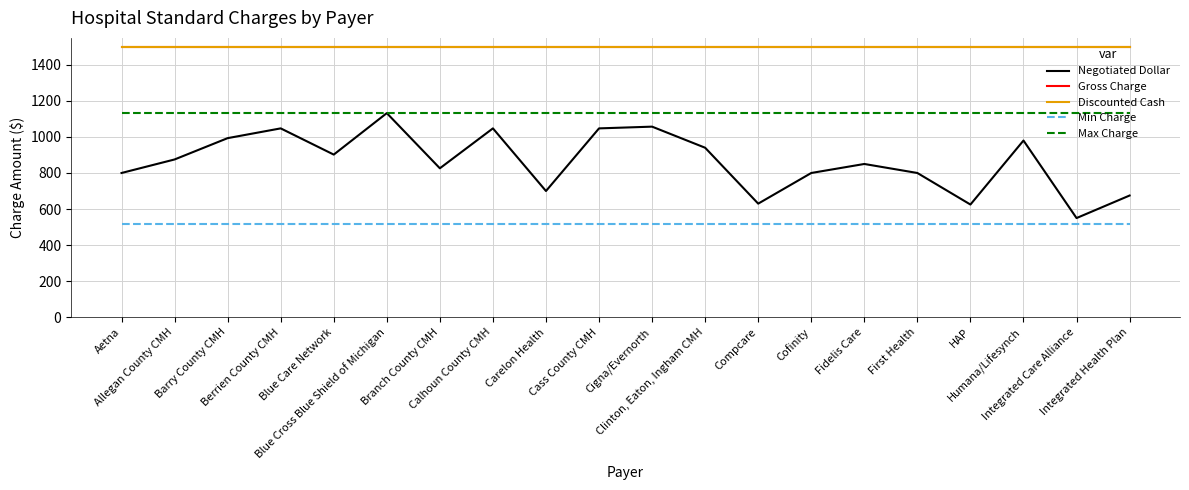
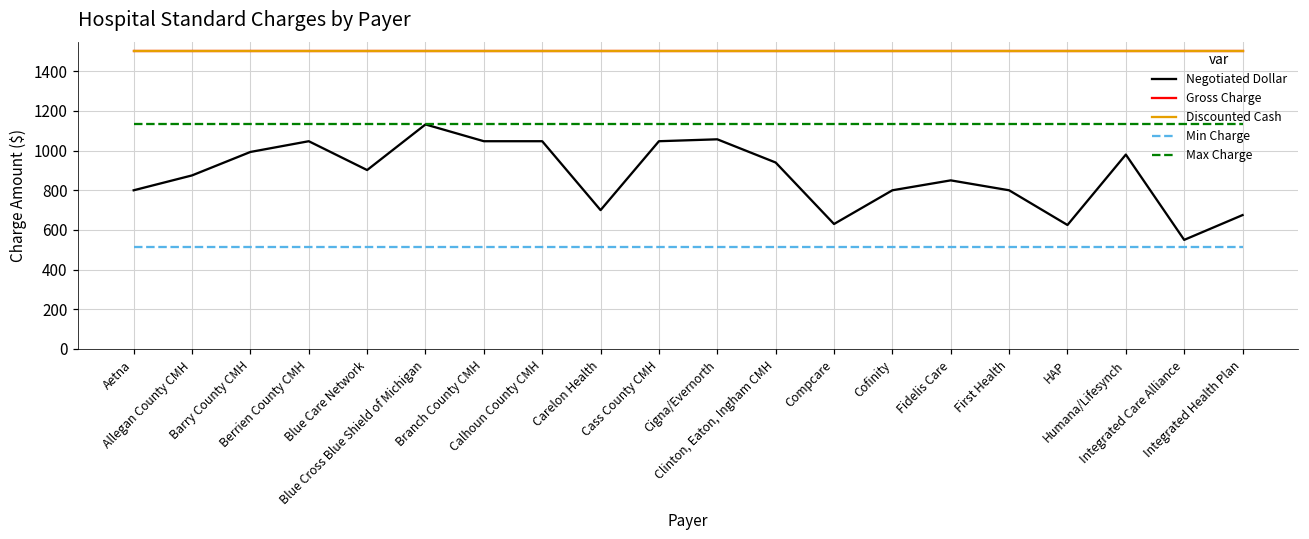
  {
    "Negotiated Dollar": {
      "Aetna": 800,
      "Allegan County CMH": 880,
      "Barry County CMH": 990,
      "Berrien County CMH": 1050,
      "Blue Care Network": 900,
-     "Branch County CMH": 830,
+     "Branch County CMH": 1050,
      "Calhoun County CMH": 1050,
      "Carelon Health": 700,
      "Cass County CMH": 1050,
      "Cigna/Evernorth": 1060,
      "Clinton, Eaton, Ingham CMH": 940,
      "Compcare": 630,
      "Cofinity": 800,
      "Fidelis Care": 850,
      "First Health": 800,
      "HAP": 630,
      "Humana/Lifesynch": 980,
      "Integrated Care Alliance": 550,
      "Integrated Health Plan": 680
    },
    "Discounted Cash": {
      "Aetna": 1500,
      "Allegan County CMH": 1500,
      "Barry County CMH": 1500,
      "Berrien County CMH": 1500,
      "Blue Care Network": 1500,
      "Blue Cross Blue Shield of Michigan": 1500,
      "Branch County CMH": 1500,
      "Calhoun County CMH": 1500,
      "Carelon Health": 1500,
      "Cass County CMH": 1500,
      "Cigna/Evernorth": 1500,
      "Clinton, Eaton, Ingham CMH": 1500,
      "Compcare": 1500,
      "Cofinity": 1500,
      "Fidelis Care": 1500,
      "First Health": 1500,
      "HAP": 1500,
      "Humana/Lifesynch": 1500,
      "Integrated Care Alliance": 1500,
      "Integrated Health Plan": 1500
    },
    "Min Charge": {
      "Aetna": 520,
      "Allegan County CMH": 520,
      "Barry County CMH": 520,
      "Berrien County CMH": 520,
      "Blue Care Network": 520,
      "Blue Cross Blue Shield of Michigan": 520,
      "Branch County CMH": 520,
      "Calhoun County CMH": 520,
      "Carelon Health": 520,
      "Cass County CMH": 520,
      "Cigna/Evernorth": 520,
      "Clinton, Eaton, Ingham CMH": 520,
      "Compcare": 520,
      "Cofinity": 520,
      "Fidelis Care": 520,
      "First Health": 520,
      "HAP": 520,
      "Humana/Lifesynch": 520,
      "Integrated Care Alliance": 520,
      "Integrated Health Plan": 520
    },
    "Max Charge": {
      "Aetna": 1130,
      "Allegan County CMH": 1130,
      "Barry County CMH": 1130,
      "Berrien County CMH": 1130,
      "Blue Care Network": 1130,
      "Branch County CMH": 1130,
      "Calhoun County CMH": 1130,
      "Carelon Health": 1130,
      "Cass County CMH": 1130,
      "Cigna/Evernorth": 1130,
      "Clinton, Eaton, Ingham CMH": 1130,
      "Compcare": 1130,
      "Cofinity": 1130,
      "Fidelis Care": 1130,
      "First Health": 1130,
      "HAP": 1130,
      "Humana/Lifesynch": 1130,
      "Integrated Care Alliance": 1130,
      "Integrated Health Plan": 1130
    }
  }
